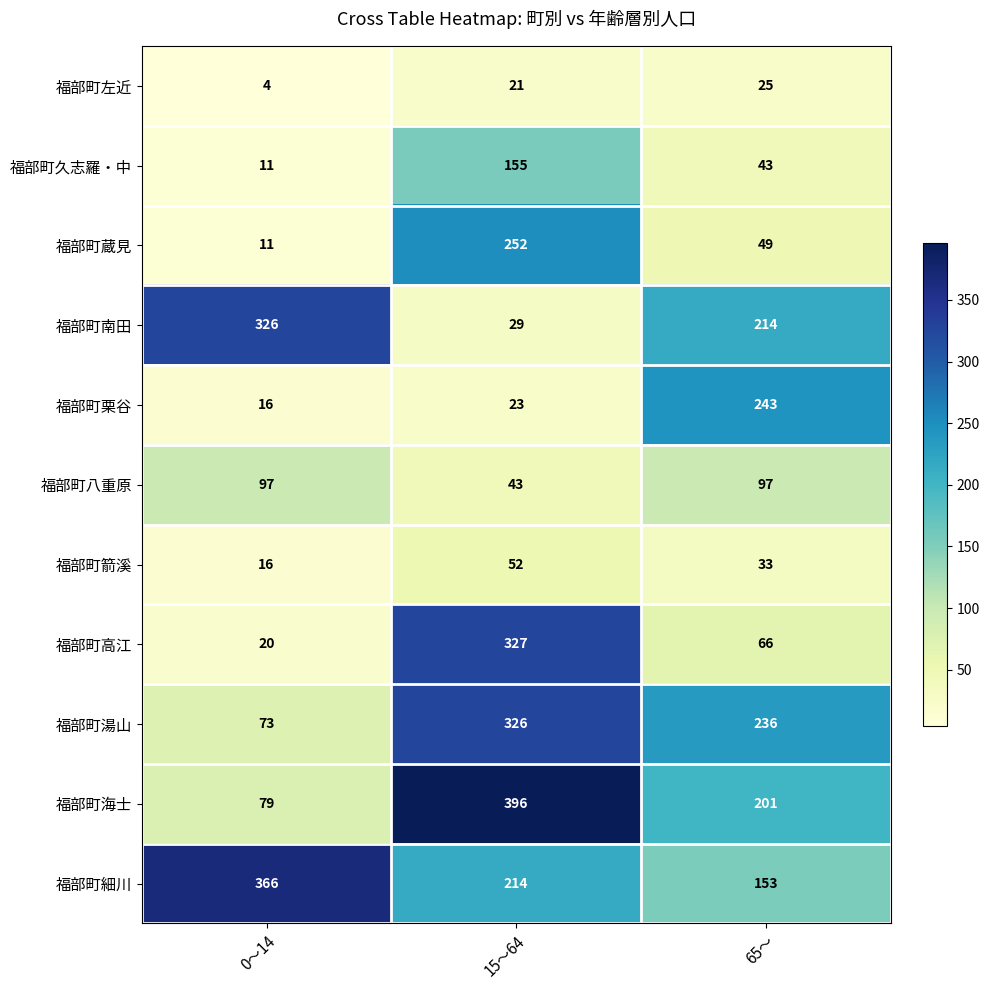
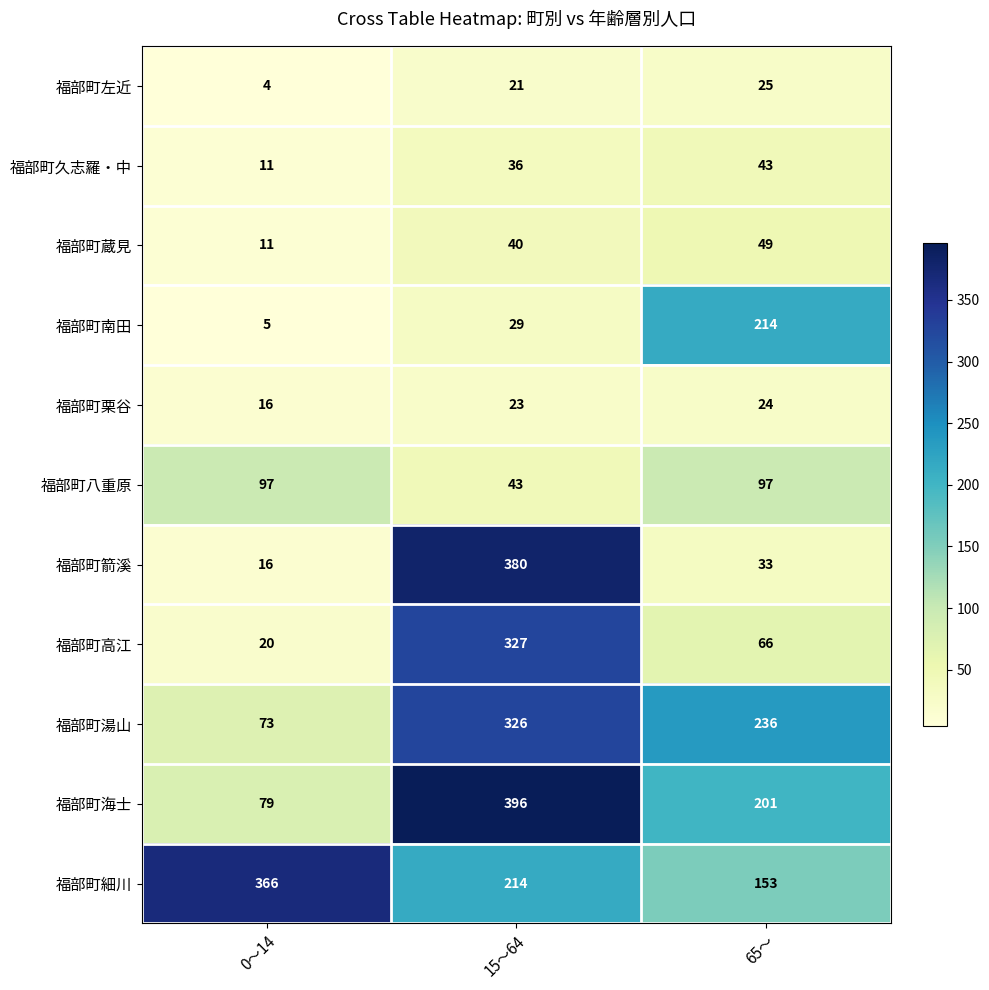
  {
    "福部町左近": {
      "0～14": 4,
      "15～64": 21,
      "65～": 25
    },
    "福部町久志羅・中": {
      "0～14": 11,
-     "15～64": 155,
+     "15～64": 36,
      "65～": 43
    },
    "福部町蔵見": {
      "0～14": 11,
-     "15～64": 252,
+     "15～64": 40,
      "65～": 49
    },
    "福部町南田": {
-     "0～14": 326,
+     "0～14": 5,
      "15～64": 29,
      "65～": 214
    },
    "福部町栗谷": {
      "0～14": 16,
      "15～64": 23,
-     "65～": 243
+     "65～": 24
    },
    "福部町八重原": {
      "0～14": 97,
      "15～64": 43,
      "65～": 97
    },
    "福部町箭溪": {
      "0～14": 16,
-     "15～64": 52,
+     "15～64": 380,
      "65～": 33
    },
    "福部町高江": {
      "0～14": 20,
      "15～64": 327,
      "65～": 66
    },
    "福部町湯山": {
      "0～14": 73,
      "15～64": 326,
      "65～": 236
    },
    "福部町海士": {
      "0～14": 79,
      "15～64": 396,
      "65～": 201
    },
    "福部町細川": {
      "0～14": 366,
      "15～64": 214,
      "65～": 153
    }
  }
